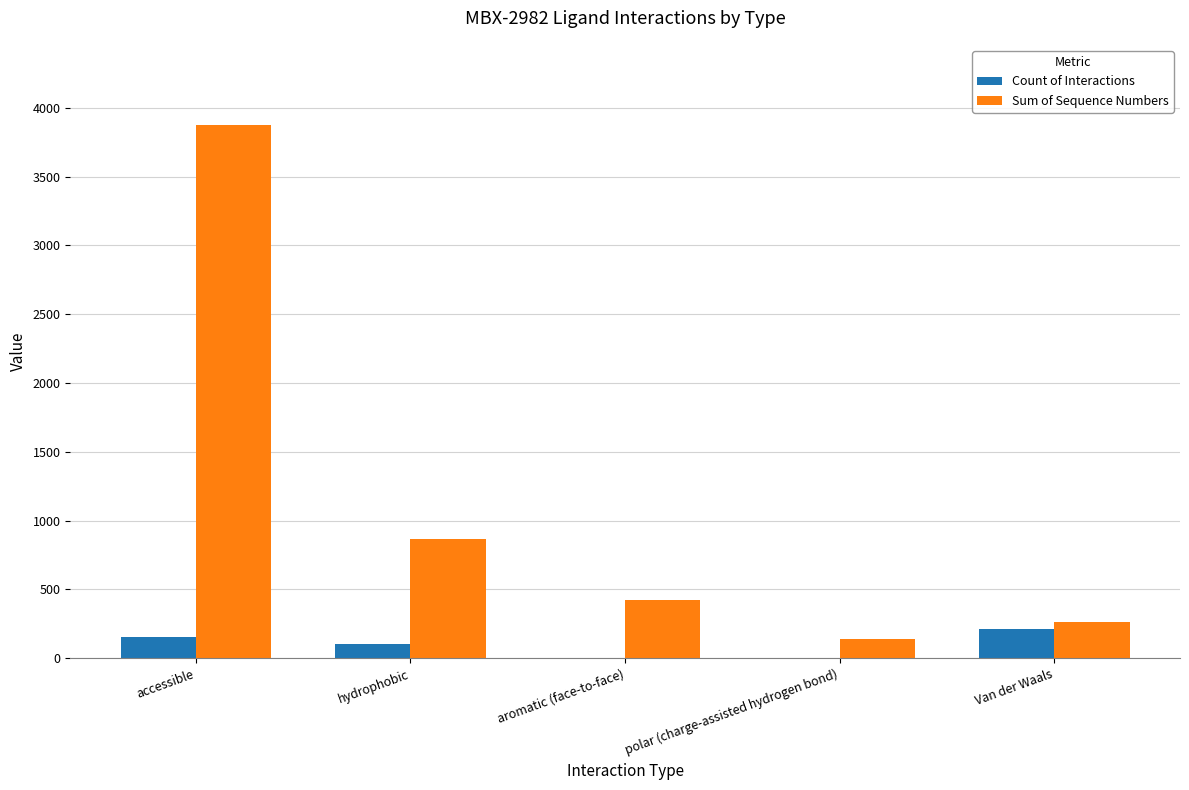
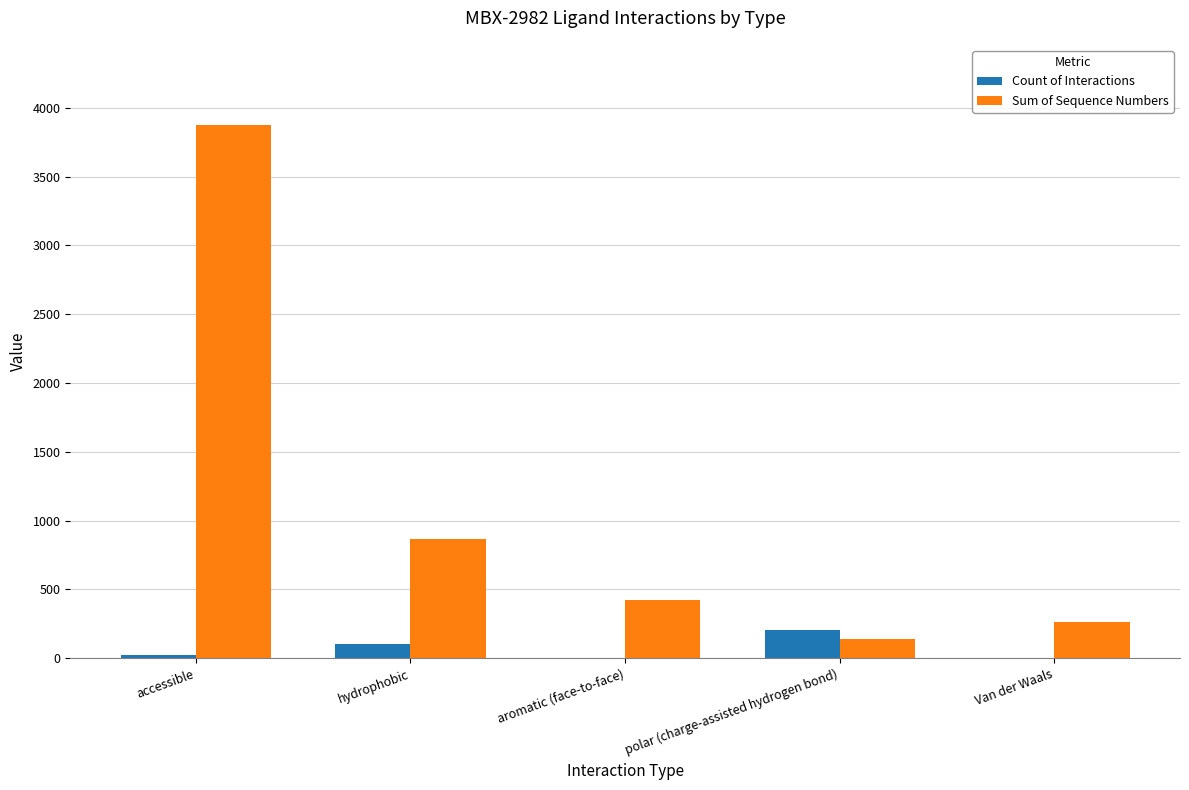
  {
    "Count of Interactions": {
-     "accessible": 150,
+     "accessible": 30,
      "hydrophobic": 100,
-     "polar (charge-assisted hydrogen bond)": 0,
-     "Van der Waals": 220
+     "polar (charge-assisted hydrogen bond)": 200,
+     "Van der Waals": 0
    },
    "Sum of Sequence Numbers": {
      "accessible": 3880,
      "hydrophobic": 870,
      "aromatic (face-to-face)": 420,
      "polar (charge-assisted hydrogen bond)": 140,
      "Van der Waals": 270
    }
  }
